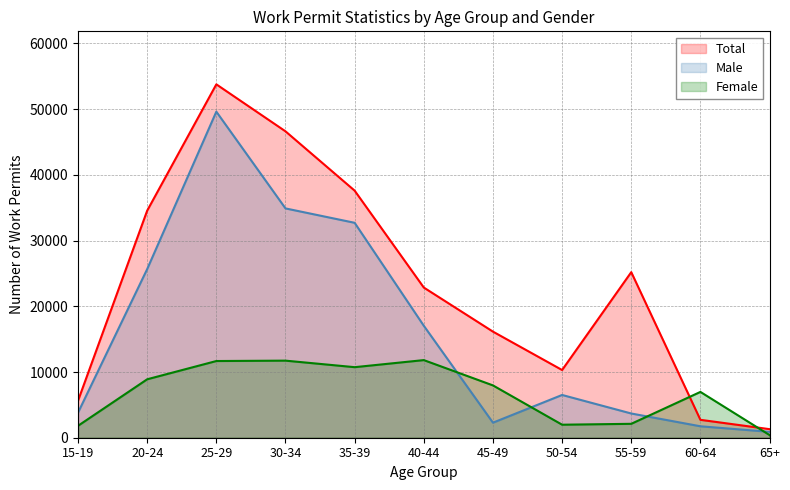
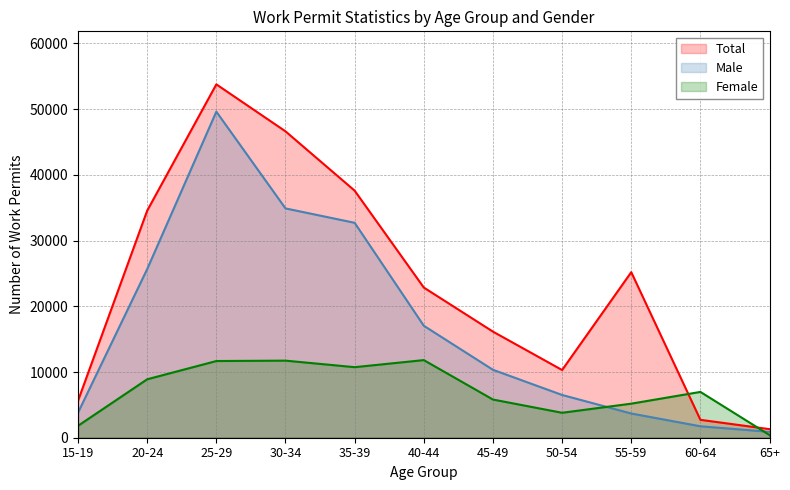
  {
    "Total": {
      "15-19": 6000,
      "20-24": 35000,
      "25-29": 54000,
      "30-34": 47000,
      "35-39": 38000,
      "40-44": 23000,
      "45-49": 16000,
      "50-54": 10000,
      "55-59": 25000,
      "60-64": 3000,
      "65+": 1000
    },
    "Male": {
      "15-19": 4000,
      "20-24": 26000,
      "25-29": 50000,
      "30-34": 35000,
      "35-39": 33000,
      "40-44": 17000,
-     "45-49": 2000,
+     "45-49": 10000,
      "50-54": 7000,
      "55-59": 4000,
      "60-64": 2000,
      "65+": 1000
    },
    "Female": {
      "15-19": 2000,
      "20-24": 9000,
      "25-29": 12000,
      "30-34": 12000,
      "35-39": 11000,
      "40-44": 12000,
-     "45-49": 8000,
-     "50-54": 2000,
-     "55-59": 2000,
+     "45-49": 6000,
+     "50-54": 4000,
+     "55-59": 5000,
      "60-64": 7000,
      "65+": 0
    }
  }
